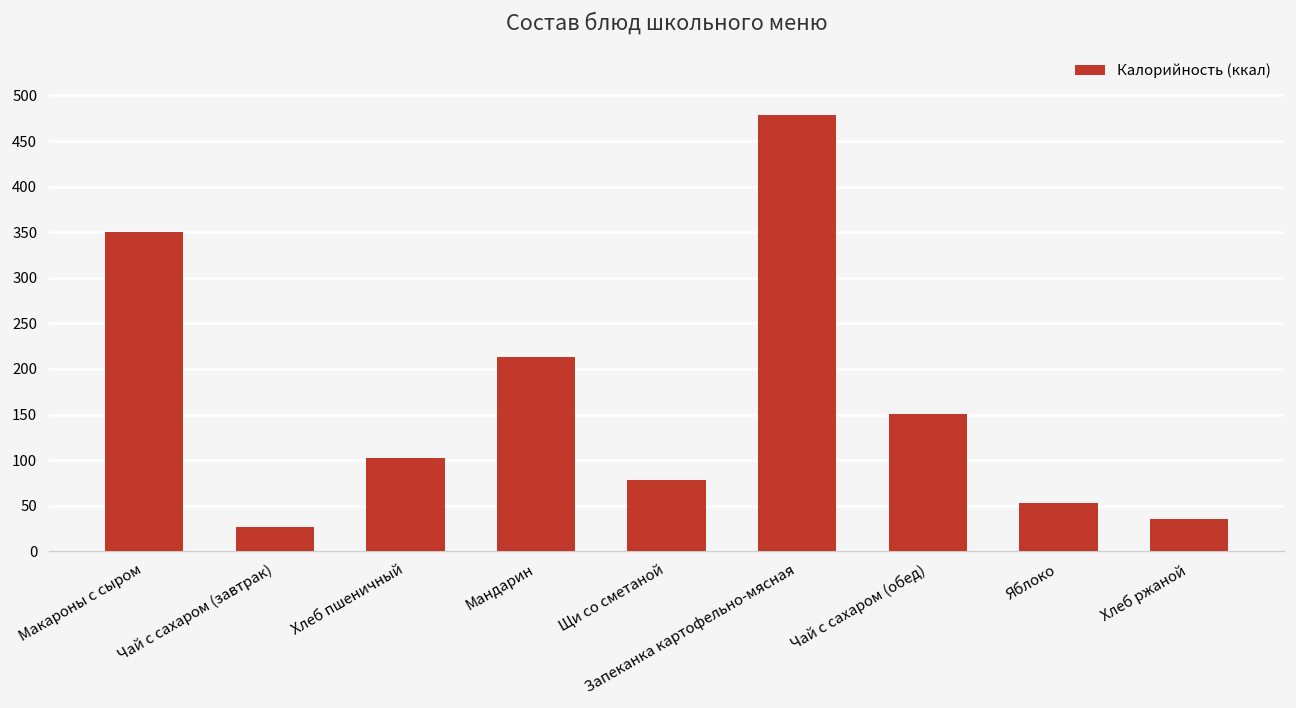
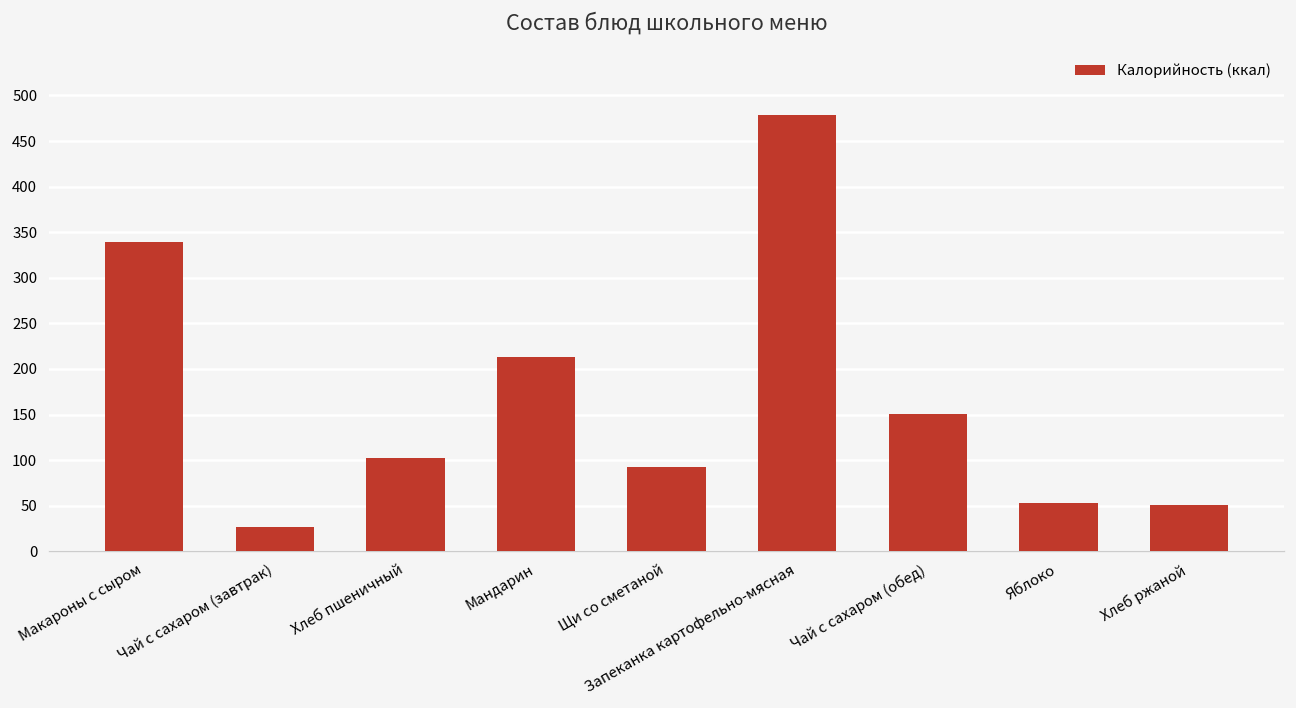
  {
-   "Макароны с сыром": 350,
+   "Макароны с сыром": 340,
    "Чай с сахаром (завтрак)": 30,
    "Хлеб пшеничный": 100,
    "Мандарин": 210,
-   "Щи со сметаной": 80,
+   "Щи со сметаной": 90,
    "Запеканка картофельно-мясная": 480,
    "Чай с сахаром (обед)": 150,
    "Яблоко": 50,
-   "Хлеб ржаной": 30
+   "Хлеб ржаной": 50
  }
